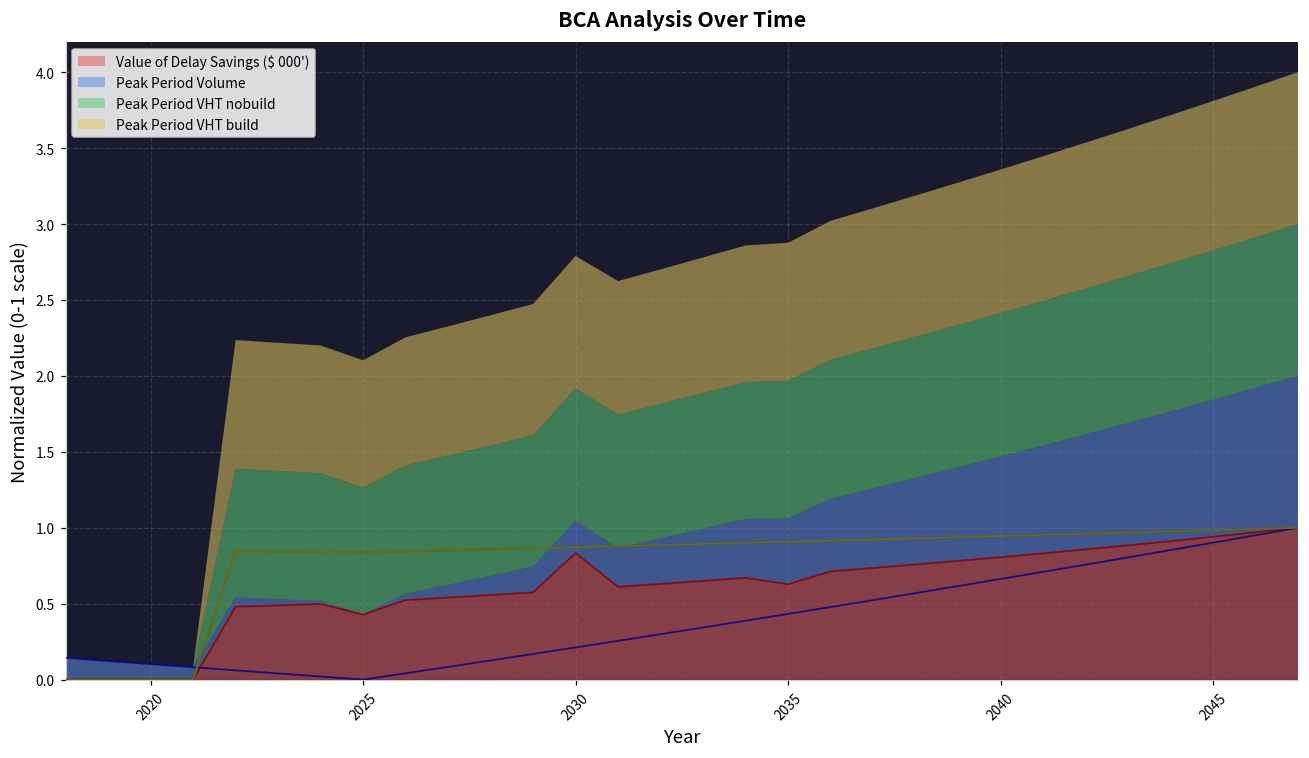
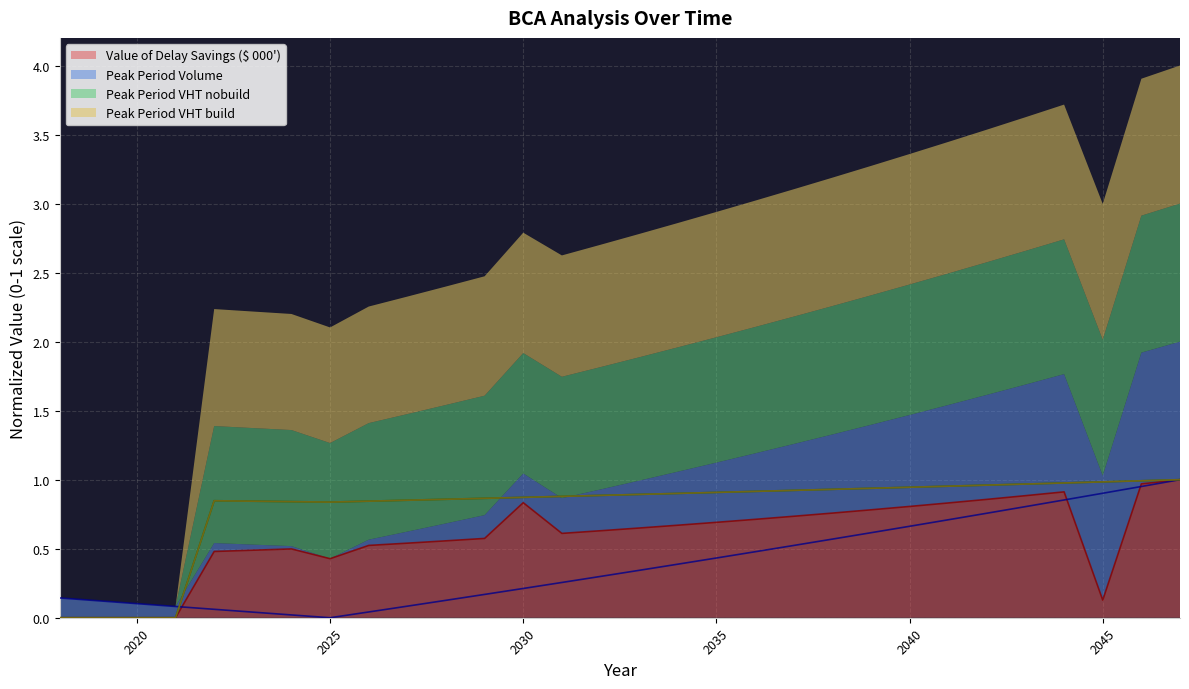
  {
    "Value of Delay Savings ($ 000')": {
      "2030": 0.83,
-     "2035": 0.63,
+     "2035": 0.69,
      "2040": 0.81,
-     "2045": 0.94
+     "2045": 0.13
    },
    "Peak Period Volume": {
      "2030": 0.21,
      "2035": 0.43,
      "2040": 0.66,
      "2045": 0.90
    },
    "Peak Period VHT nobuild": {
      "2025": 0.84,
      "2030": 0.87,
      "2035": 0.91,
      "2040": 0.95,
      "2045": 0.98
    },
    "Peak Period VHT build": {
      "2025": 0.84,
      "2030": 0.87,
      "2035": 0.91,
      "2040": 0.95,
      "2045": 0.98
    }
  }
